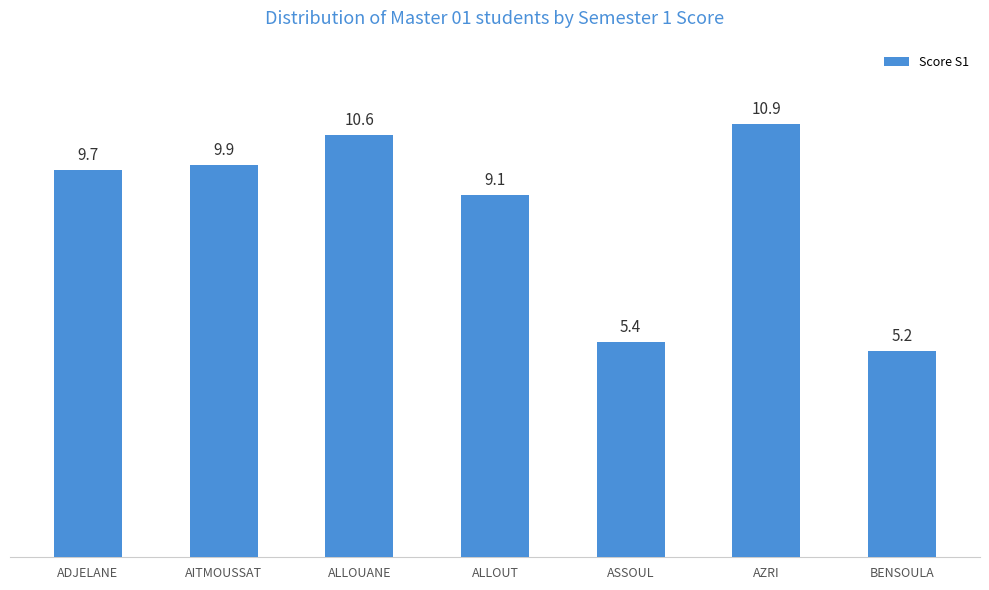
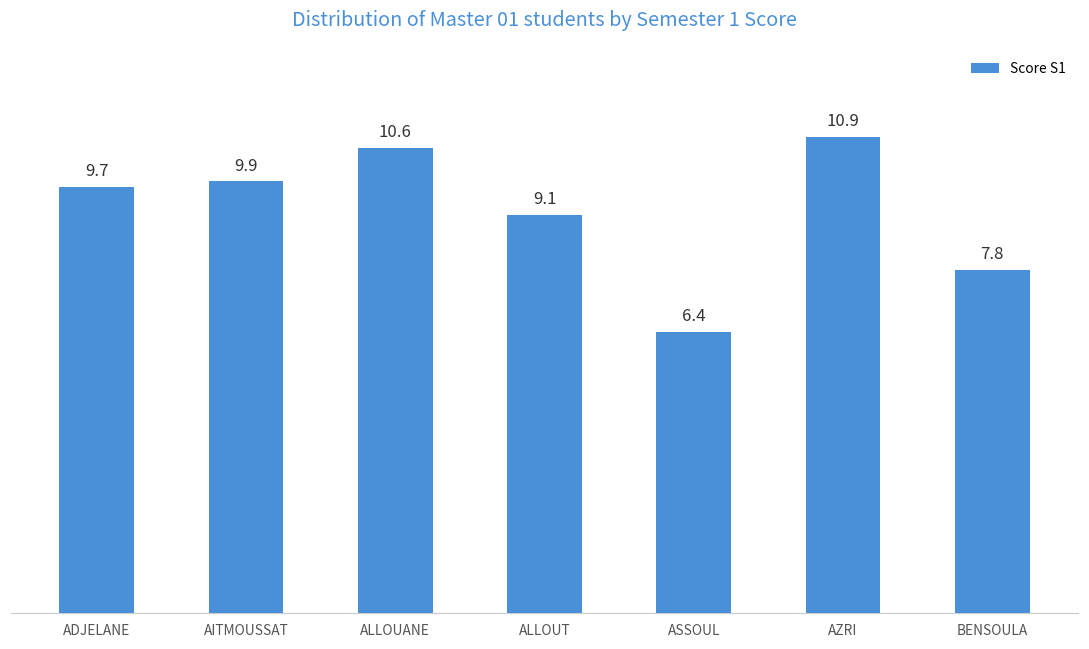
  {
    "ADJELANE": 9.7,
    "AITMOUSSAT": 9.9,
    "ALLOUANE": 10.6,
    "ALLOUT": 9.1,
-   "ASSOUL": 5.4,
+   "ASSOUL": 6.4,
    "AZRI": 10.9,
-   "BENSOULA": 5.2
+   "BENSOULA": 7.8
  }
